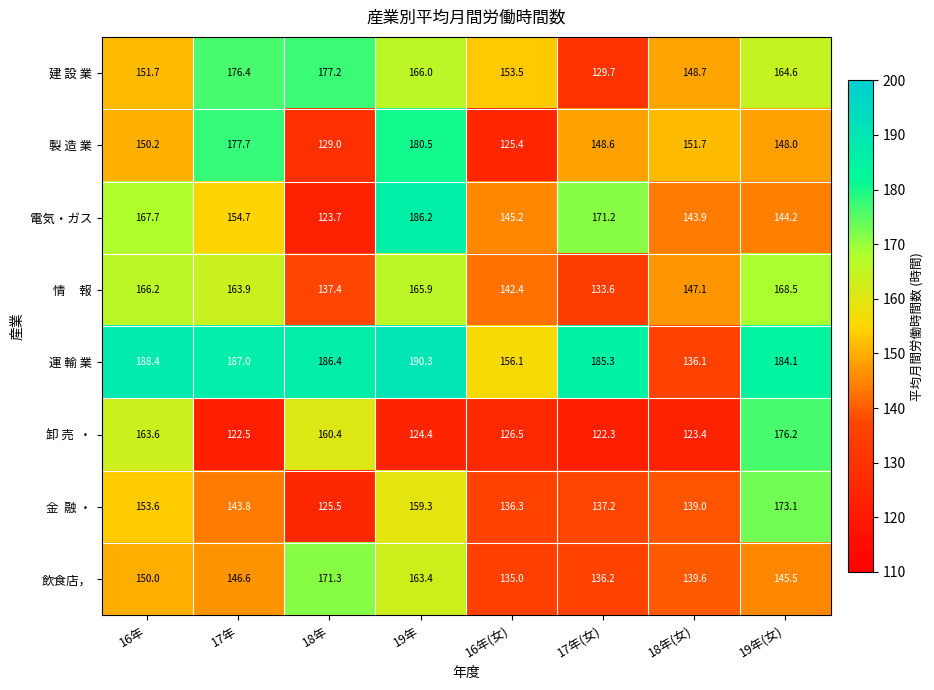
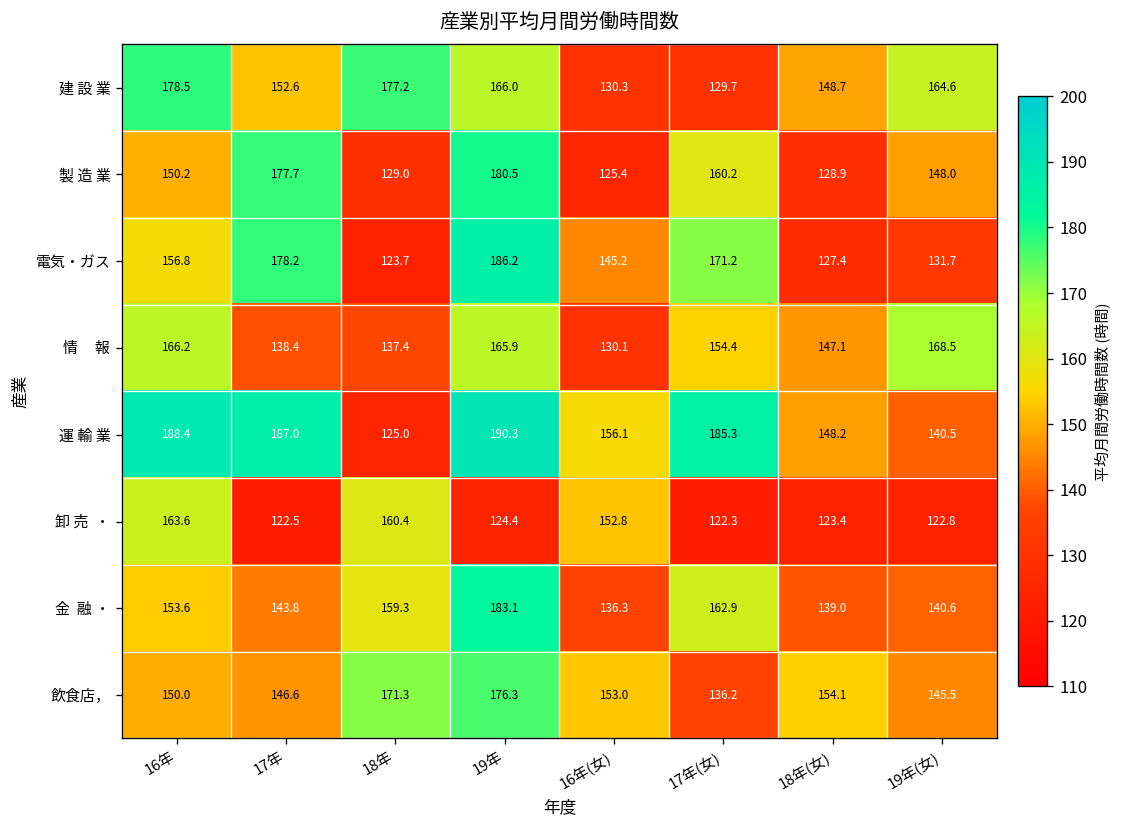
  {
    "建 設 業": {
-     "16年": 151.7,
-     "17年": 176.4,
+     "16年": 178.5,
+     "17年": 152.6,
      "18年": 177.2,
      "19年": 166.0,
-     "16年(女)": 153.5,
+     "16年(女)": 130.3,
      "17年(女)": 129.7,
      "18年(女)": 148.7,
      "19年(女)": 164.6
    },
    "製 造 業": {
      "16年": 150.2,
      "17年": 177.7,
      "18年": 129.0,
      "19年": 180.5,
      "16年(女)": 125.4,
-     "17年(女)": 148.6,
-     "18年(女)": 151.7,
+     "17年(女)": 160.2,
+     "18年(女)": 128.9,
      "19年(女)": 148.0
    },
    "電気・ガス": {
-     "16年": 167.7,
-     "17年": 154.7,
+     "16年": 156.8,
+     "17年": 178.2,
      "18年": 123.7,
      "19年": 186.2,
      "16年(女)": 145.2,
      "17年(女)": 171.2,
-     "18年(女)": 143.9,
-     "19年(女)": 144.2
+     "18年(女)": 127.4,
+     "19年(女)": 131.7
    },
    "情 報": {
      "16年": 166.2,
-     "17年": 163.9,
+     "17年": 138.4,
      "18年": 137.4,
      "19年": 165.9,
-     "16年(女)": 142.4,
-     "17年(女)": 133.6,
+     "16年(女)": 130.1,
+     "17年(女)": 154.4,
      "18年(女)": 147.1,
      "19年(女)": 168.5
    },
    "運 輸 業": {
      "16年": 188.4,
      "17年": 187.0,
-     "18年": 186.4,
+     "18年": 125.0,
      "19年": 190.3,
      "16年(女)": 156.1,
      "17年(女)": 185.3,
-     "18年(女)": 136.1,
-     "19年(女)": 184.1
+     "18年(女)": 148.2,
+     "19年(女)": 140.5
    },
    "卸 売 ・": {
      "16年": 163.6,
      "17年": 122.5,
      "18年": 160.4,
      "19年": 124.4,
-     "16年(女)": 126.5,
+     "16年(女)": 152.8,
      "17年(女)": 122.3,
      "18年(女)": 123.4,
-     "19年(女)": 176.2
+     "19年(女)": 122.8
    },
    "金 融 ・": {
      "16年": 153.6,
      "17年": 143.8,
-     "18年": 125.5,
-     "19年": 159.3,
+     "18年": 159.3,
+     "19年": 183.1,
      "16年(女)": 136.3,
-     "17年(女)": 137.2,
+     "17年(女)": 162.9,
      "18年(女)": 139.0,
-     "19年(女)": 173.1
+     "19年(女)": 140.6
    },
    "飲食店，": {
      "16年": 150.0,
      "17年": 146.6,
      "18年": 171.3,
-     "19年": 163.4,
-     "16年(女)": 135.0,
+     "19年": 176.3,
+     "16年(女)": 153.0,
      "17年(女)": 136.2,
-     "18年(女)": 139.6,
+     "18年(女)": 154.1,
      "19年(女)": 145.5
    }
  }
